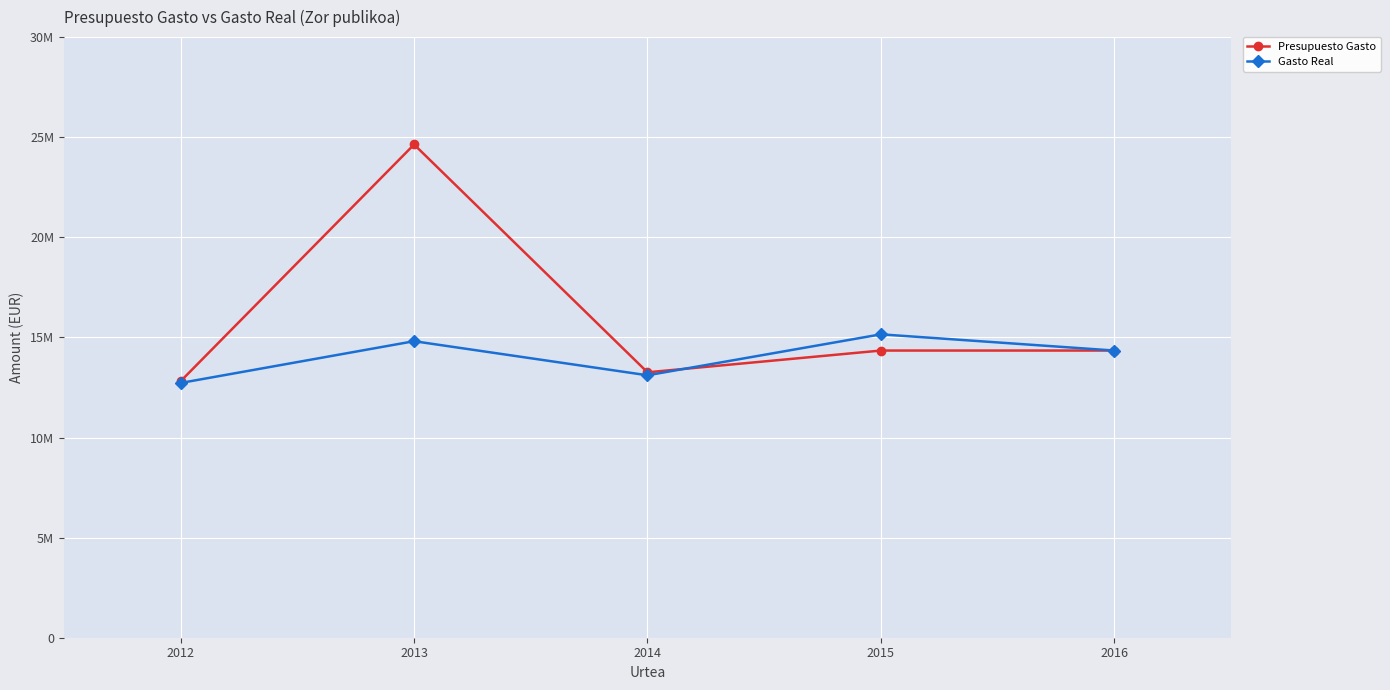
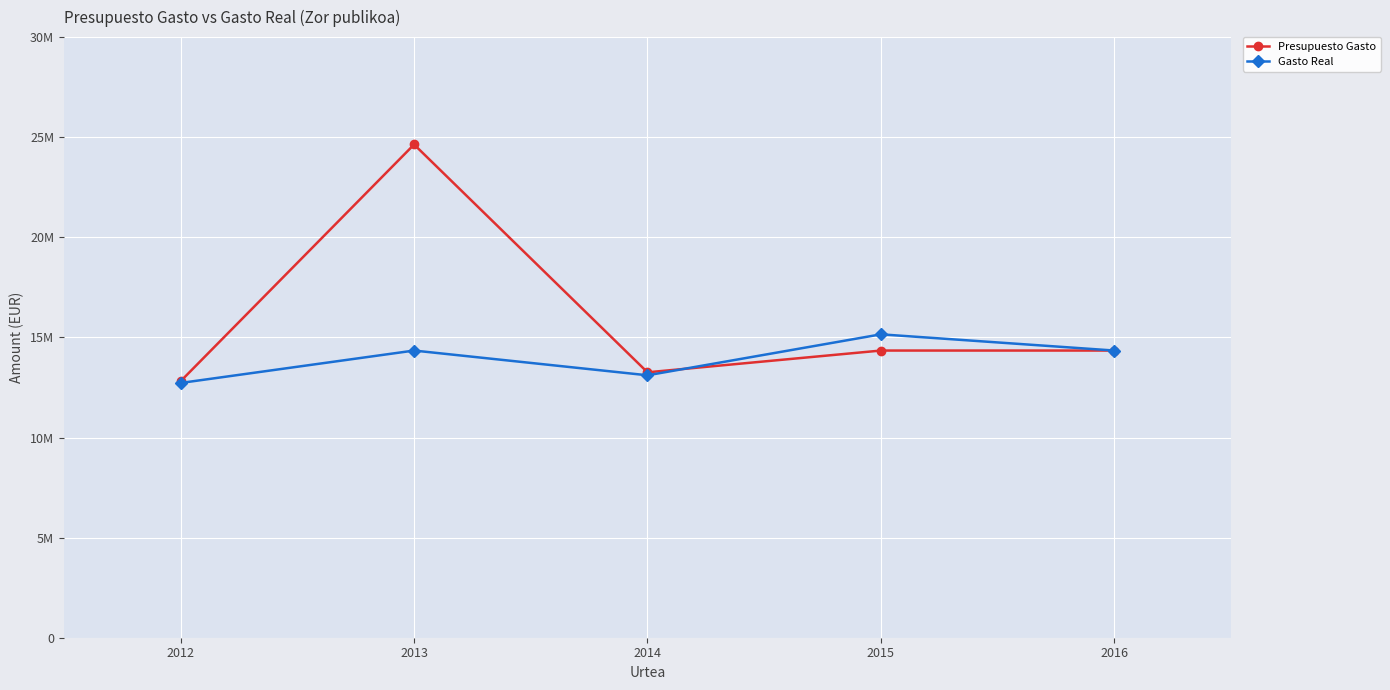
  {
    "Presupuesto Gasto": {
      "2013": 24600000,
      "2014": 13300000,
      "2015": 14300000
    },
    "Gasto Real": {
-     "2013": 14800000,
+     "2013": 14300000,
      "2014": 13100000,
      "2015": 15200000
    }
  }
